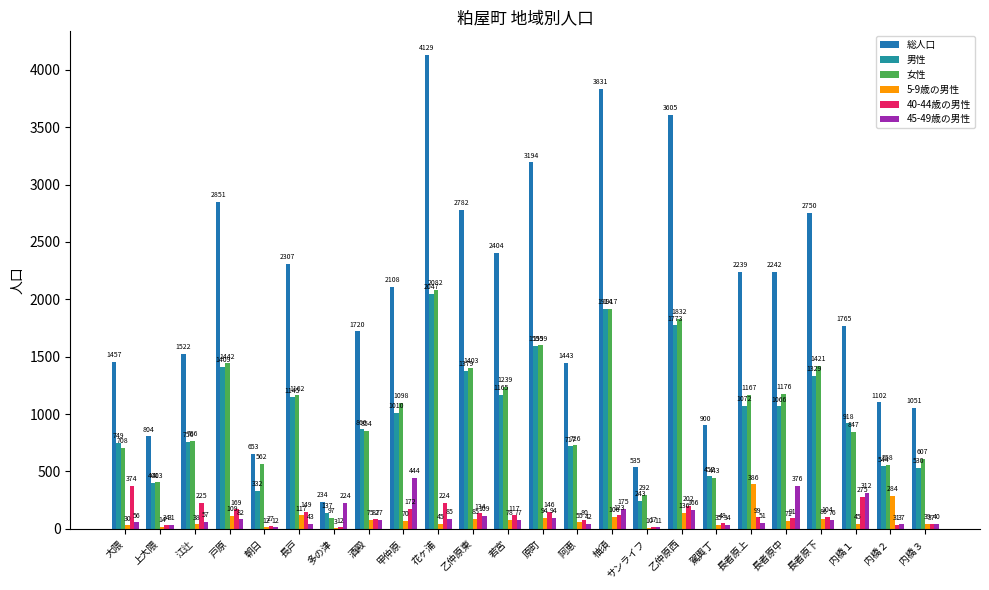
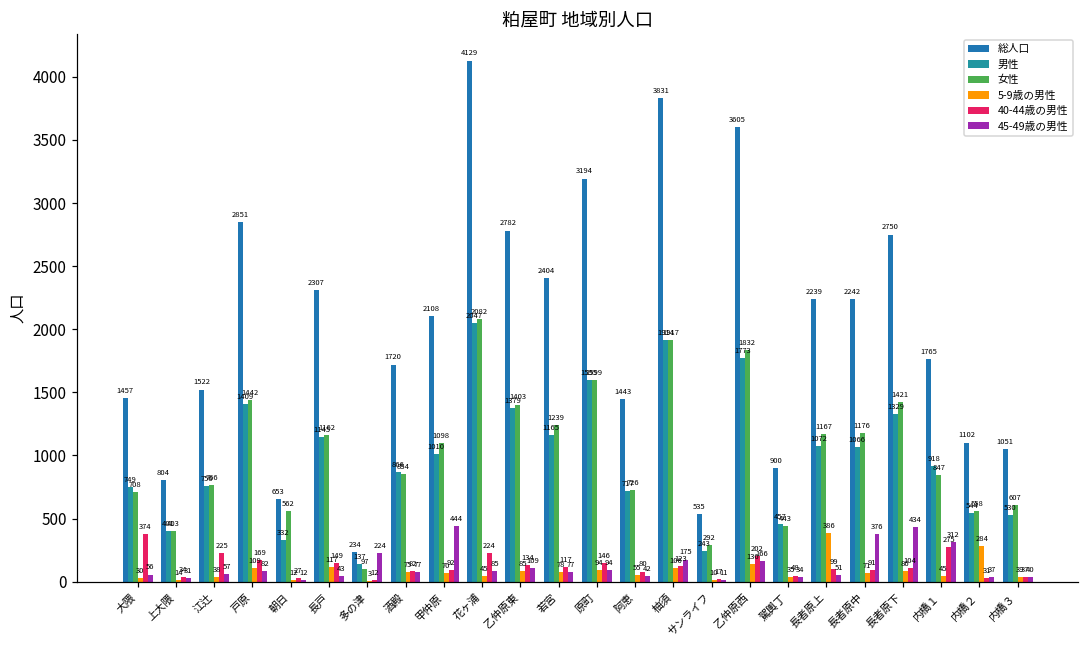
  {
    "女性": {
      "朝日": 562,
      "甲仲原": 1098,
      "若宮": 1239,
      "乙仲原西": 1832,
      "長者原上": 1167,
      "長者原中": 1176,
      "長者原下": 1421,
      "内橋１": 847,
      "内橋３": 607
    },
    "5-9歳の男性": {
      "大隈": 30,
      "江辻": 38,
      "戸原": 109,
      "甲仲原": 70,
      "花ヶ浦": 45,
      "乙仲原西": 136,
      "長者原上": 386,
      "内橋１": 45,
      "内橋２": 284
    },
    "40-44歳の男性": {
      "大隈": 374,
      "江辻": 225,
      "戸原": 169,
      "多の津": 12,
-     "甲仲原": 172,
+     "甲仲原": 92,
      "花ヶ浦": 224,
      "原町": 146,
      "長者原上": 99
    },
    "45-49歳の男性": {
      "大隈": 56,
      "江辻": 57,
      "戸原": 82,
      "長戸": 43,
      "多の津": 224,
      "甲仲原": 444,
      "花ヶ浦": 85,
      "長者原上": 51,
      "長者原中": 376,
-     "長者原下": 76
+     "長者原下": 434
    }
  }
